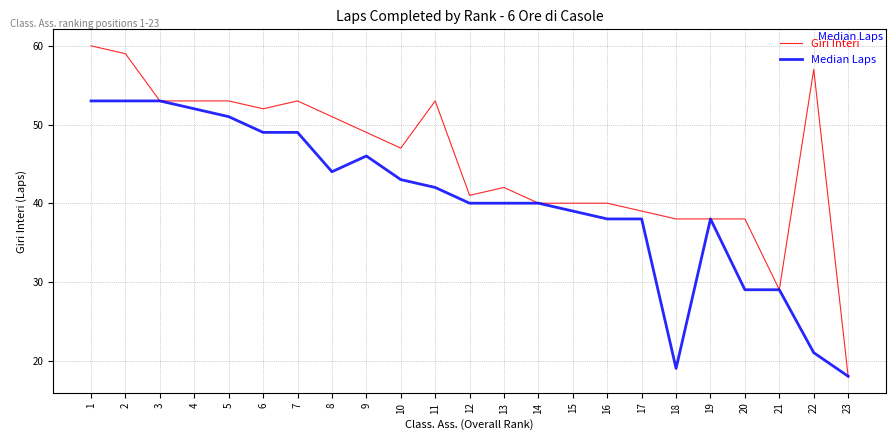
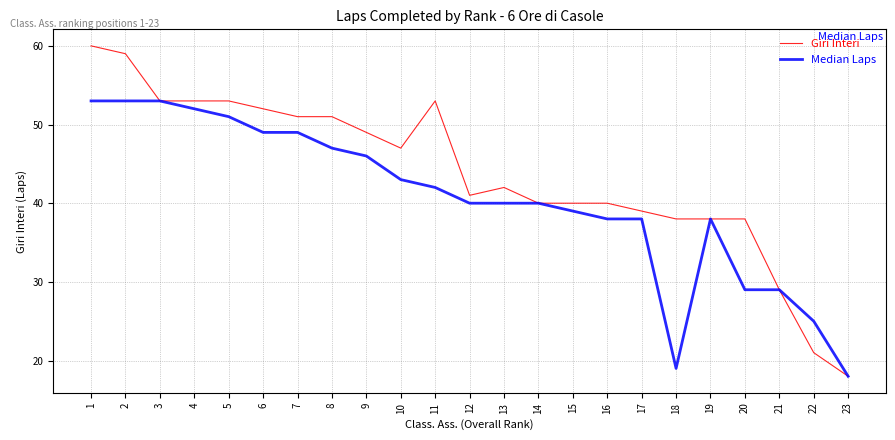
  {
    "Giri Interi": {
      "1": 60,
      "2": 59,
      "4": 53,
      "5": 53,
      "6": 52,
-     "7": 53,
+     "7": 51,
      "8": 51,
      "9": 49,
      "10": 47,
      "11": 53,
      "12": 41,
      "13": 42,
      "15": 40,
      "16": 40,
      "17": 39,
      "18": 38,
      "20": 38,
-     "22": 57
+     "22": 21
    },
    "Median Laps": {
      "1": 53,
      "2": 53,
      "4": 52,
      "5": 51,
      "6": 49,
      "7": 49,
-     "8": 44,
+     "8": 47,
      "9": 46,
      "10": 43,
      "11": 42,
      "12": 40,
      "13": 40,
      "15": 39,
      "16": 38,
      "17": 38,
      "18": 19,
      "20": 29,
-     "22": 21
+     "22": 25
    }
  }
